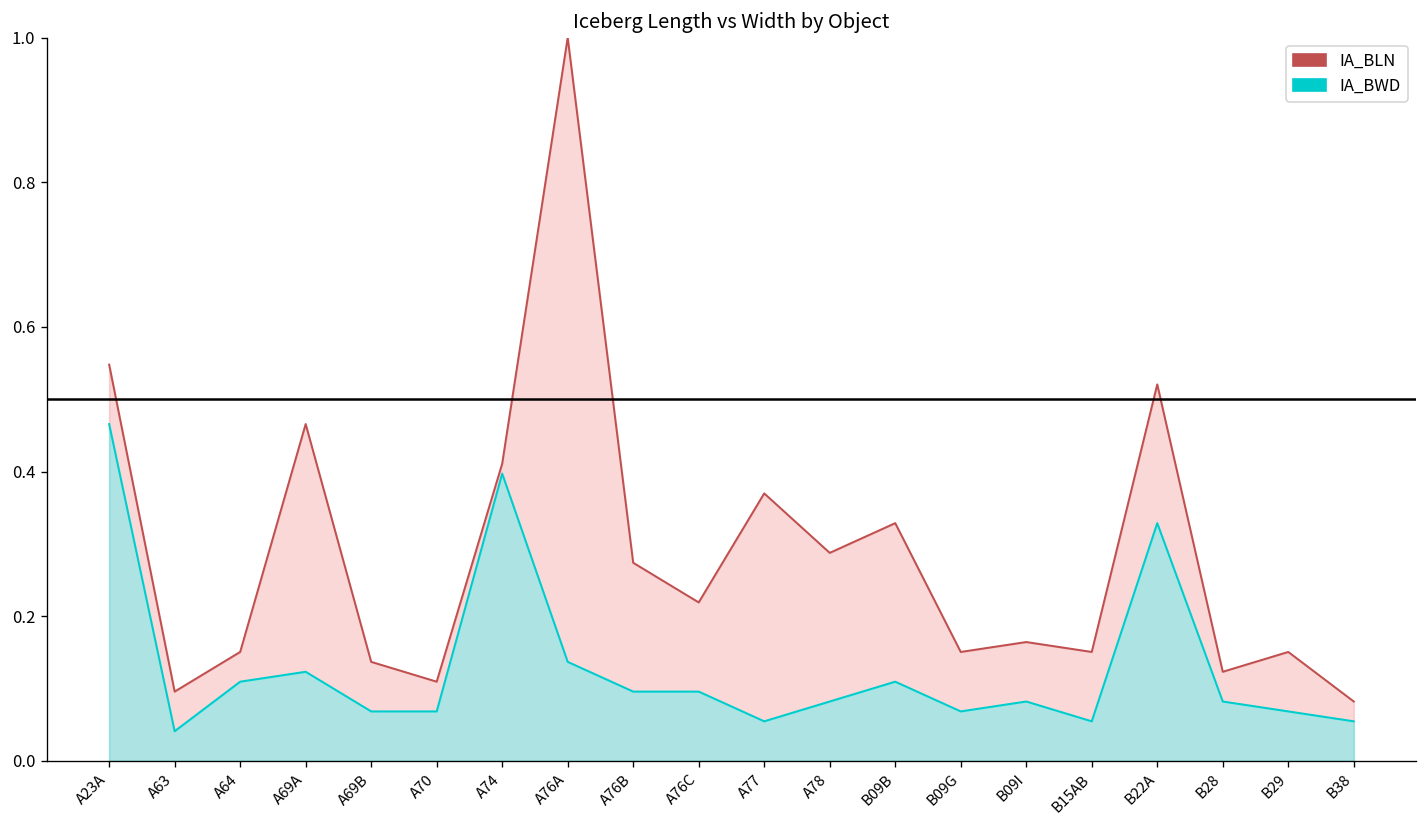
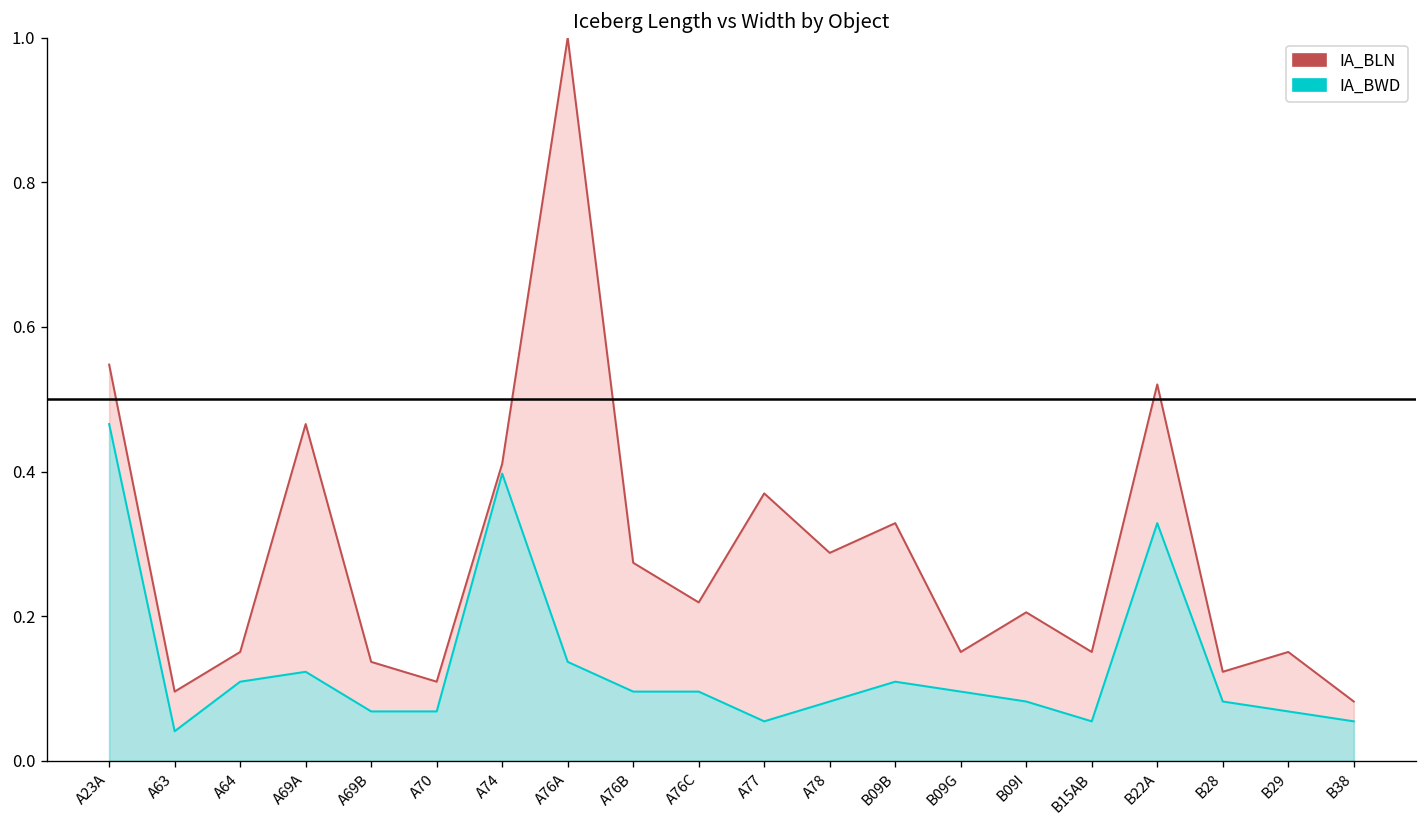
  {
    "IA_BLN": {
      "A23A": 0.55,
      "A63": 0.10,
      "A64": 0.15,
      "A69A": 0.47,
      "A69B": 0.14,
      "A70": 0.11,
      "A74": 0.41,
      "A76A": 1.00,
      "A76B": 0.27,
      "A76C": 0.22,
      "A77": 0.37,
      "A78": 0.29,
      "B09B": 0.33,
      "B09G": 0.15,
-     "B09I": 0.16,
+     "B09I": 0.21,
      "B15AB": 0.15,
      "B22A": 0.52,
      "B28": 0.12,
      "B29": 0.15,
      "B38": 0.08
    },
    "IA_BWD": {
      "A23A": 0.47,
      "A63": 0.04,
      "A64": 0.11,
      "A69A": 0.12,
      "A69B": 0.07,
      "A70": 0.07,
      "A74": 0.40,
      "A76A": 0.14,
      "A76B": 0.10,
      "A76C": 0.10,
      "A77": 0.05,
      "A78": 0.08,
      "B09B": 0.11,
-     "B09G": 0.07,
+     "B09G": 0.10,
      "B09I": 0.08,
      "B15AB": 0.05,
      "B22A": 0.33,
      "B28": 0.08,
      "B29": 0.07,
      "B38": 0.05
    }
  }
